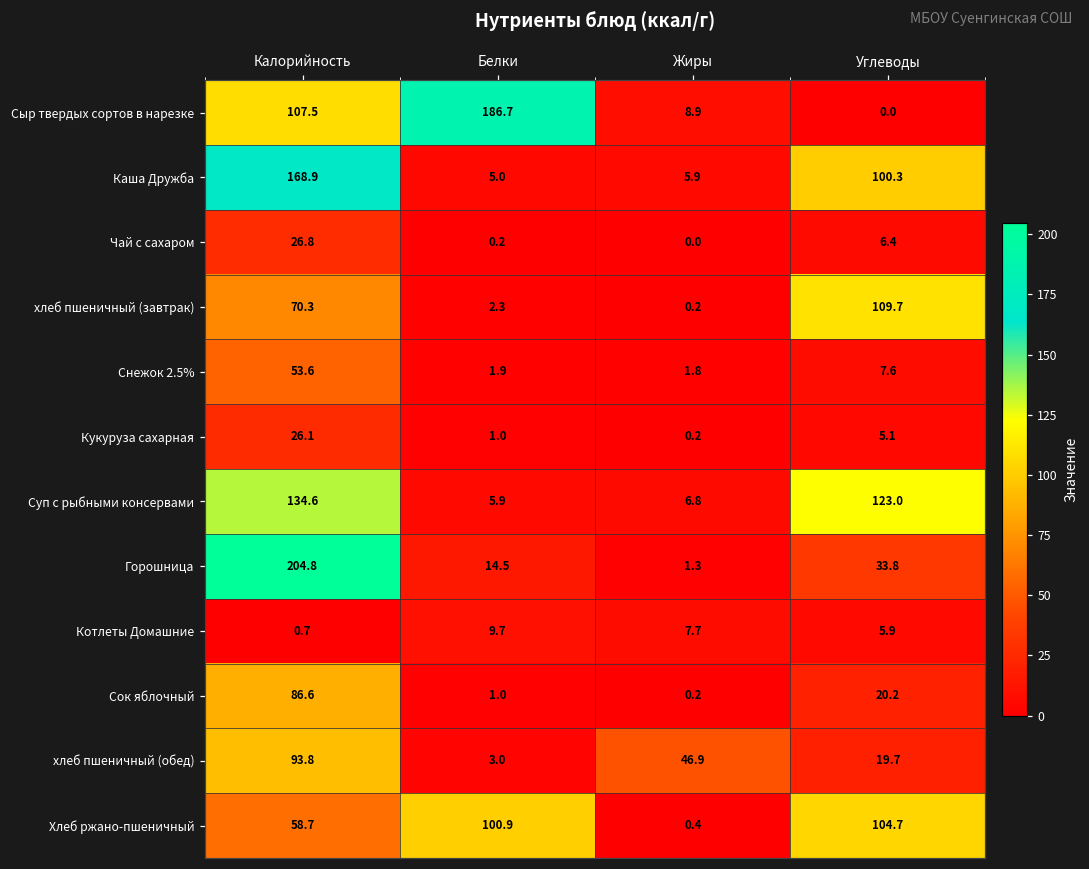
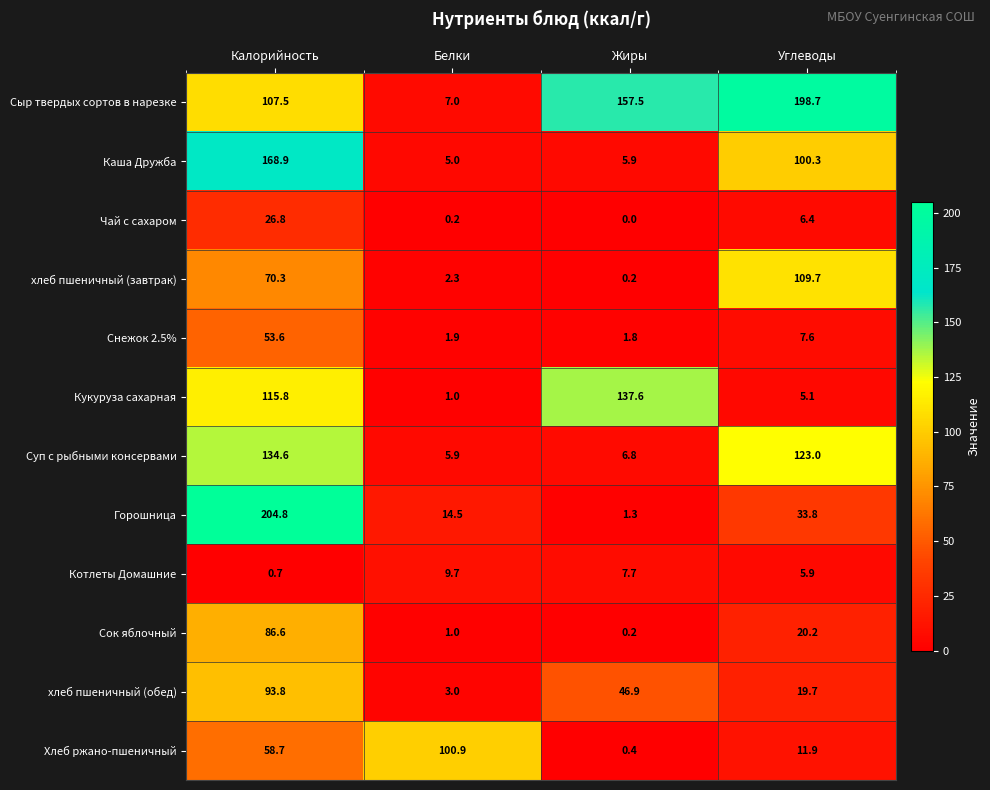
  {
    "Сыр твердых сортов в нарезке": {
      "Калорийность": 107.5,
-     "Белки": 186.7,
-     "Жиры": 8.9,
-     "Углеводы": 0.0
+     "Белки": 7.0,
+     "Жиры": 157.5,
+     "Углеводы": 198.7
    },
    "Каша Дружба": {
      "Калорийность": 168.9,
      "Белки": 5.0,
      "Жиры": 5.9,
      "Углеводы": 100.3
    },
    "Чай с сахаром": {
      "Калорийность": 26.8,
      "Белки": 0.2,
      "Жиры": 0.0,
      "Углеводы": 6.4
    },
    "хлеб пшеничный (завтрак)": {
      "Калорийность": 70.3,
      "Белки": 2.3,
      "Жиры": 0.2,
      "Углеводы": 109.7
    },
    "Снежок 2.5%": {
      "Калорийность": 53.6,
      "Белки": 1.9,
      "Жиры": 1.8,
      "Углеводы": 7.6
    },
    "Кукуруза сахарная": {
-     "Калорийность": 26.1,
+     "Калорийность": 115.8,
      "Белки": 1.0,
-     "Жиры": 0.2,
+     "Жиры": 137.6,
      "Углеводы": 5.1
    },
    "Суп с рыбными консервами": {
      "Калорийность": 134.6,
      "Белки": 5.9,
      "Жиры": 6.8,
      "Углеводы": 123.0
    },
    "Горошница": {
      "Калорийность": 204.8,
      "Белки": 14.5,
      "Жиры": 1.3,
      "Углеводы": 33.8
    },
    "Котлеты Домашние": {
      "Калорийность": 0.7,
      "Белки": 9.7,
      "Жиры": 7.7,
      "Углеводы": 5.9
    },
    "Сок яблочный": {
      "Калорийность": 86.6,
      "Белки": 1.0,
      "Жиры": 0.2,
      "Углеводы": 20.2
    },
    "хлеб пшеничный (обед)": {
      "Калорийность": 93.8,
      "Белки": 3.0,
      "Жиры": 46.9,
      "Углеводы": 19.7
    },
    "Хлеб ржано-пшеничный": {
      "Калорийность": 58.7,
      "Белки": 100.9,
      "Жиры": 0.4,
-     "Углеводы": 104.7
+     "Углеводы": 11.9
    }
  }
